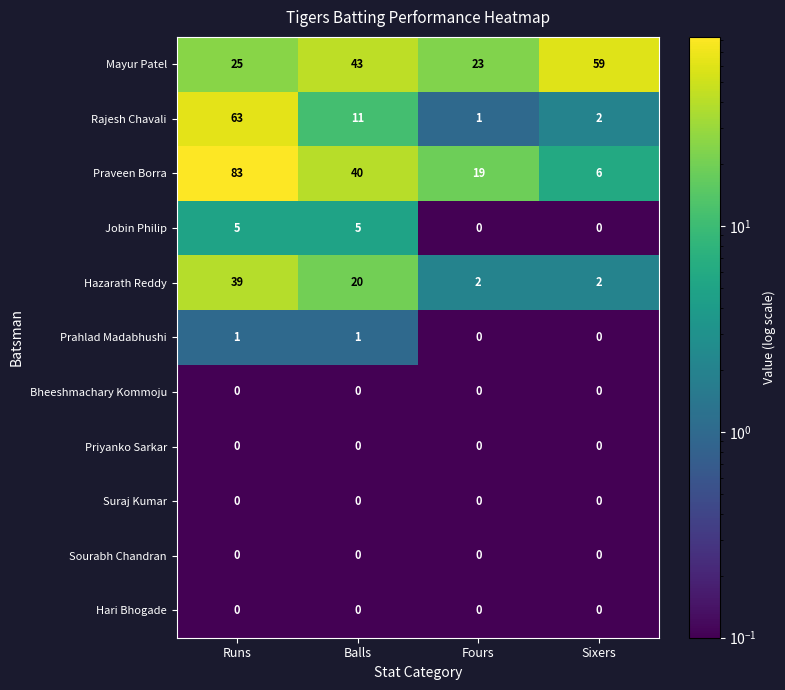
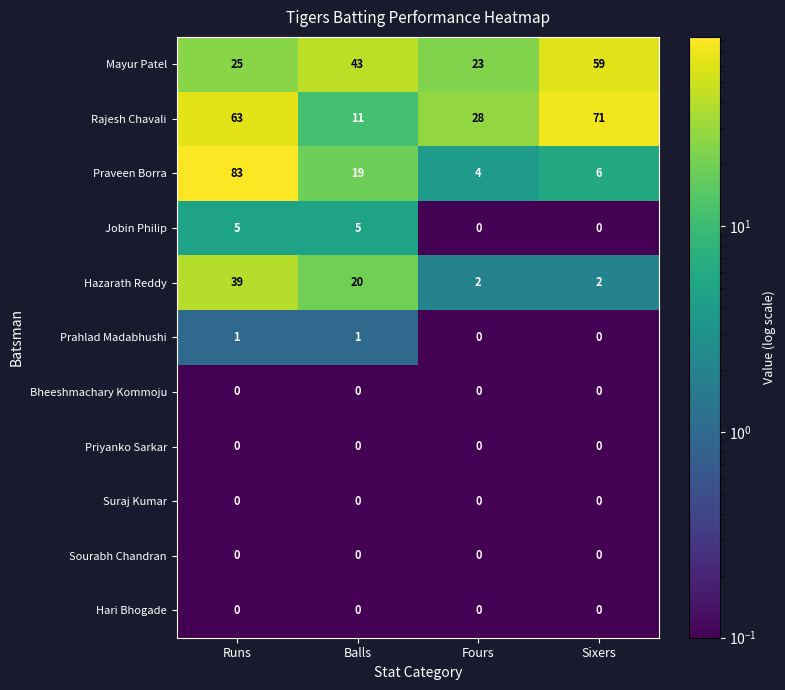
  {
    "Mayur Patel": {
      "Runs": 25,
      "Balls": 43,
      "Fours": 23,
      "Sixers": 59
    },
    "Rajesh Chavali": {
      "Runs": 63,
      "Balls": 11,
-     "Fours": 1,
-     "Sixers": 2
+     "Fours": 28,
+     "Sixers": 71
    },
    "Praveen Borra": {
      "Runs": 83,
-     "Balls": 40,
-     "Fours": 19,
+     "Balls": 19,
+     "Fours": 4,
      "Sixers": 6
    },
    "Jobin Philip": {
      "Runs": 5,
      "Balls": 5,
      "Fours": 0,
      "Sixers": 0
    },
    "Hazarath Reddy": {
      "Runs": 39,
      "Balls": 20,
      "Fours": 2,
      "Sixers": 2
    },
    "Prahlad Madabhushi": {
      "Runs": 1,
      "Balls": 1,
      "Fours": 0,
      "Sixers": 0
    },
    "Bheeshmachary Kommoju": {
      "Runs": 0,
      "Balls": 0,
      "Fours": 0,
      "Sixers": 0
    },
    "Priyanko Sarkar": {
      "Runs": 0,
      "Balls": 0,
      "Fours": 0,
      "Sixers": 0
    },
    "Suraj Kumar": {
      "Runs": 0,
      "Balls": 0,
      "Fours": 0,
      "Sixers": 0
    },
    "Sourabh Chandran": {
      "Runs": 0,
      "Balls": 0,
      "Fours": 0,
      "Sixers": 0
    },
    "Hari Bhogade": {
      "Runs": 0,
      "Balls": 0,
      "Fours": 0,
      "Sixers": 0
    }
  }
